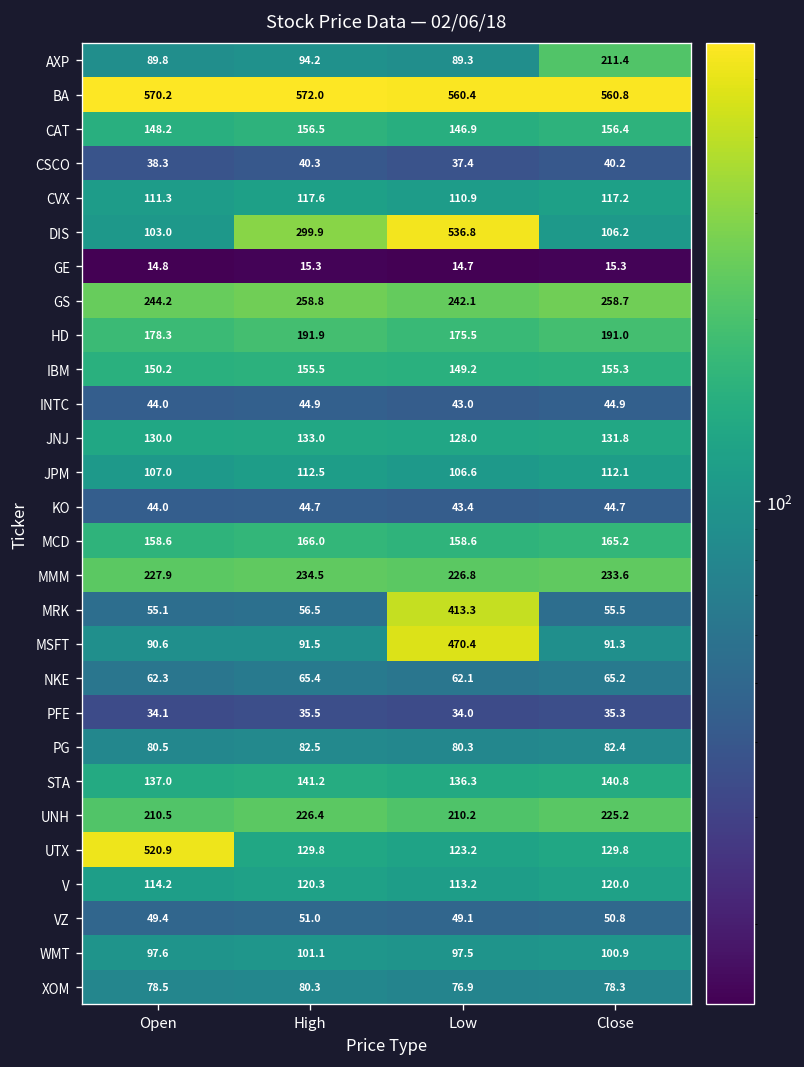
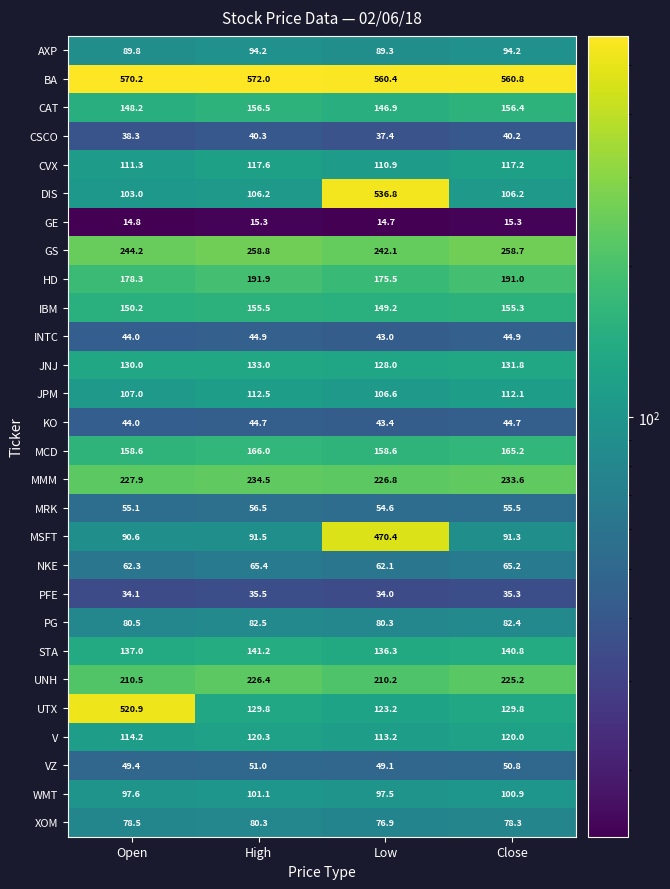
  {
    "AXP": {
      "Open": 89.8,
      "High": 94.2,
      "Low": 89.3,
-     "Close": 211.4
+     "Close": 94.2
    },
    "BA": {
      "Open": 570.2,
      "High": 572.0,
      "Low": 560.4,
      "Close": 560.8
    },
    "CAT": {
      "Open": 148.2,
      "High": 156.5,
      "Low": 146.9,
      "Close": 156.4
    },
    "CSCO": {
      "Open": 38.3,
      "High": 40.3,
      "Low": 37.4,
      "Close": 40.2
    },
    "CVX": {
      "Open": 111.3,
      "High": 117.6,
      "Low": 110.9,
      "Close": 117.2
    },
    "DIS": {
      "Open": 103.0,
-     "High": 299.9,
+     "High": 106.2,
      "Low": 536.8,
      "Close": 106.2
    },
    "GE": {
      "Open": 14.8,
      "High": 15.3,
      "Low": 14.7,
      "Close": 15.3
    },
    "GS": {
      "Open": 244.2,
      "High": 258.8,
      "Low": 242.1,
      "Close": 258.7
    },
    "HD": {
      "Open": 178.3,
      "High": 191.9,
      "Low": 175.5,
      "Close": 191.0
    },
    "IBM": {
      "Open": 150.2,
      "High": 155.5,
      "Low": 149.2,
      "Close": 155.3
    },
    "INTC": {
      "Open": 44.0,
      "High": 44.9,
      "Low": 43.0,
      "Close": 44.9
    },
    "JNJ": {
      "Open": 130.0,
      "High": 133.0,
      "Low": 128.0,
      "Close": 131.8
    },
    "JPM": {
      "Open": 107.0,
      "High": 112.5,
      "Low": 106.6,
      "Close": 112.1
    },
    "KO": {
      "Open": 44.0,
      "High": 44.7,
      "Low": 43.4,
      "Close": 44.7
    },
    "MCD": {
      "Open": 158.6,
      "High": 166.0,
      "Low": 158.6,
      "Close": 165.2
    },
    "MMM": {
      "Open": 227.9,
      "High": 234.5,
      "Low": 226.8,
      "Close": 233.6
    },
    "MRK": {
      "Open": 55.1,
      "High": 56.5,
-     "Low": 413.3,
+     "Low": 54.6,
      "Close": 55.5
    },
    "MSFT": {
      "Open": 90.6,
      "High": 91.5,
      "Low": 470.4,
      "Close": 91.3
    },
    "NKE": {
      "Open": 62.3,
      "High": 65.4,
      "Low": 62.1,
      "Close": 65.2
    },
    "PFE": {
      "Open": 34.1,
      "High": 35.5,
      "Low": 34.0,
      "Close": 35.3
    },
    "PG": {
      "Open": 80.5,
      "High": 82.5,
      "Low": 80.3,
      "Close": 82.4
    },
    "STA": {
      "Open": 137.0,
      "High": 141.2,
      "Low": 136.3,
      "Close": 140.8
    },
    "UNH": {
      "Open": 210.5,
      "High": 226.4,
      "Low": 210.2,
      "Close": 225.2
    },
    "UTX": {
      "Open": 520.9,
      "High": 129.8,
      "Low": 123.2,
      "Close": 129.8
    },
    "V": {
      "Open": 114.2,
      "High": 120.3,
      "Low": 113.2,
      "Close": 120.0
    },
    "VZ": {
      "Open": 49.4,
      "High": 51.0,
      "Low": 49.1,
      "Close": 50.8
    },
    "WMT": {
      "Open": 97.6,
      "High": 101.1,
      "Low": 97.5,
      "Close": 100.9
    },
    "XOM": {
      "Open": 78.5,
      "High": 80.3,
      "Low": 76.9,
      "Close": 78.3
    }
  }
